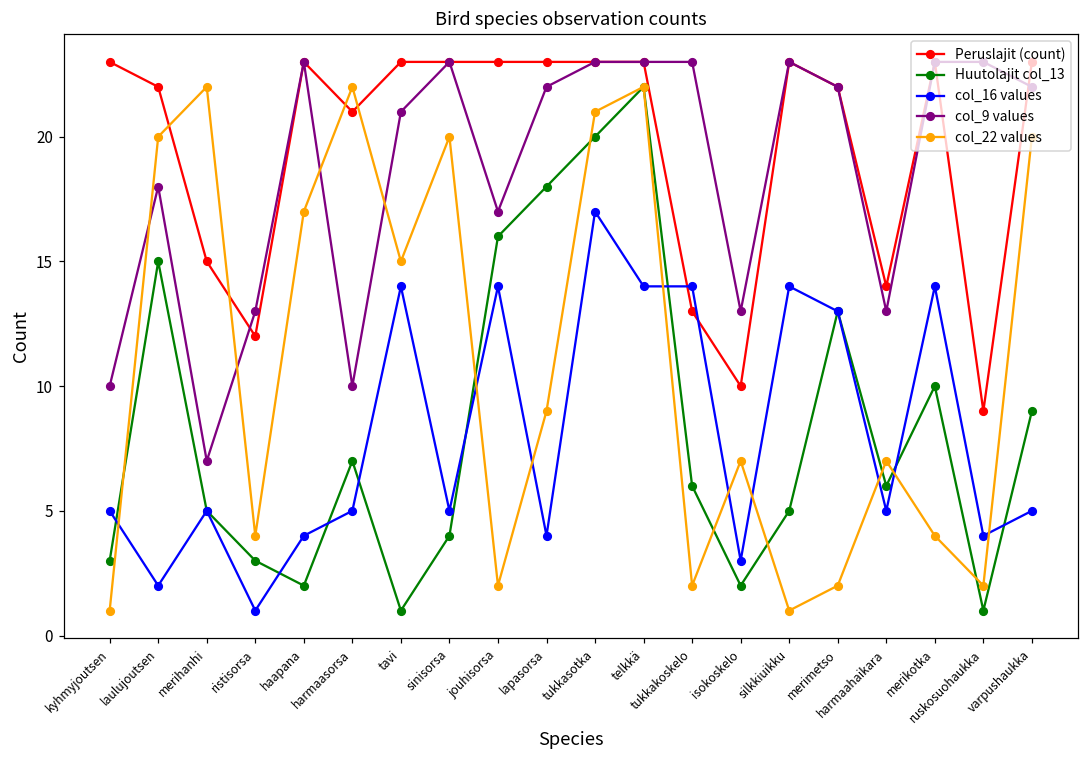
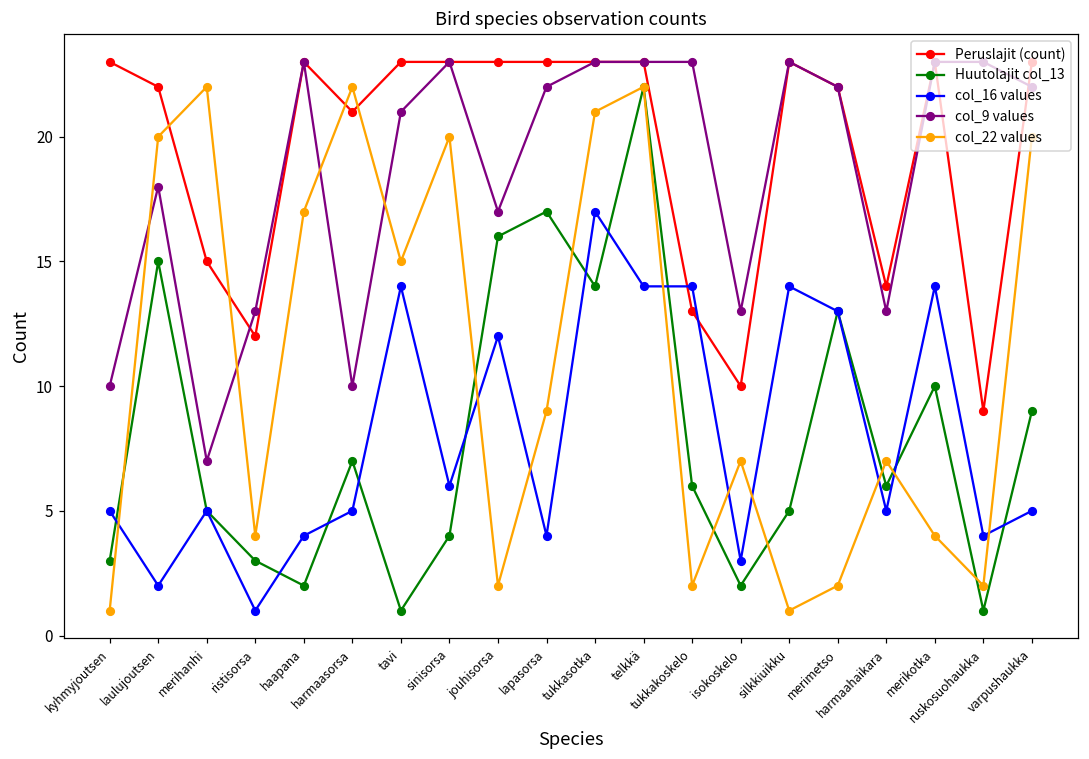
  {
    "Peruslajit (count)": {
      "kyhmyjoutsen": 23,
      "laulujoutsen": 22,
      "merihanhi": 15,
      "ristisorsa": 12,
      "harmaasorsa": 21,
      "tavi": 23,
      "jouhisorsa": 23,
      "lapasorsa": 23,
      "tukkakoskelo": 13,
      "isokoskelo": 10,
      "harmaahaikara": 14,
      "ruskosuohaukka": 9
    },
    "Huutolajit col_13": {
      "kyhmyjoutsen": 3,
      "laulujoutsen": 15,
      "ristisorsa": 3,
      "haapana": 2,
      "harmaasorsa": 7,
      "tavi": 1,
      "sinisorsa": 4,
      "jouhisorsa": 16,
-     "lapasorsa": 18,
-     "tukkasotka": 20,
+     "lapasorsa": 17,
+     "tukkasotka": 14,
      "tukkakoskelo": 6,
      "isokoskelo": 2,
      "silkkiuikku": 5,
      "harmaahaikara": 6,
      "merikotka": 10,
      "ruskosuohaukka": 1,
      "varpushaukka": 9
    },
    "col_16 values": {
      "kyhmyjoutsen": 5,
      "laulujoutsen": 2,
      "ristisorsa": 1,
      "haapana": 4,
      "harmaasorsa": 5,
      "tavi": 14,
-     "sinisorsa": 5,
-     "jouhisorsa": 14,
+     "sinisorsa": 6,
+     "jouhisorsa": 12,
      "lapasorsa": 4,
      "tukkasotka": 17,
      "telkkä": 14,
      "tukkakoskelo": 14,
      "isokoskelo": 3,
      "silkkiuikku": 14,
      "harmaahaikara": 5,
      "merikotka": 14,
      "ruskosuohaukka": 4,
      "varpushaukka": 5
    },
    "col_9 values": {
      "kyhmyjoutsen": 10,
      "laulujoutsen": 18,
      "merihanhi": 7,
      "ristisorsa": 13,
      "harmaasorsa": 10,
      "tavi": 21,
      "jouhisorsa": 17,
      "lapasorsa": 22,
      "tukkakoskelo": 23,
      "isokoskelo": 13,
      "harmaahaikara": 13
    },
    "col_22 values": {
      "kyhmyjoutsen": 1,
      "laulujoutsen": 20,
      "merihanhi": 22,
      "ristisorsa": 4,
      "haapana": 17,
      "harmaasorsa": 22,
      "tavi": 15,
      "sinisorsa": 20,
      "jouhisorsa": 2,
      "lapasorsa": 9,
      "tukkasotka": 21,
      "tukkakoskelo": 2,
      "isokoskelo": 7,
      "silkkiuikku": 1,
      "merimetso": 2,
      "harmaahaikara": 7,
      "merikotka": 4,
      "ruskosuohaukka": 2
    }
  }
